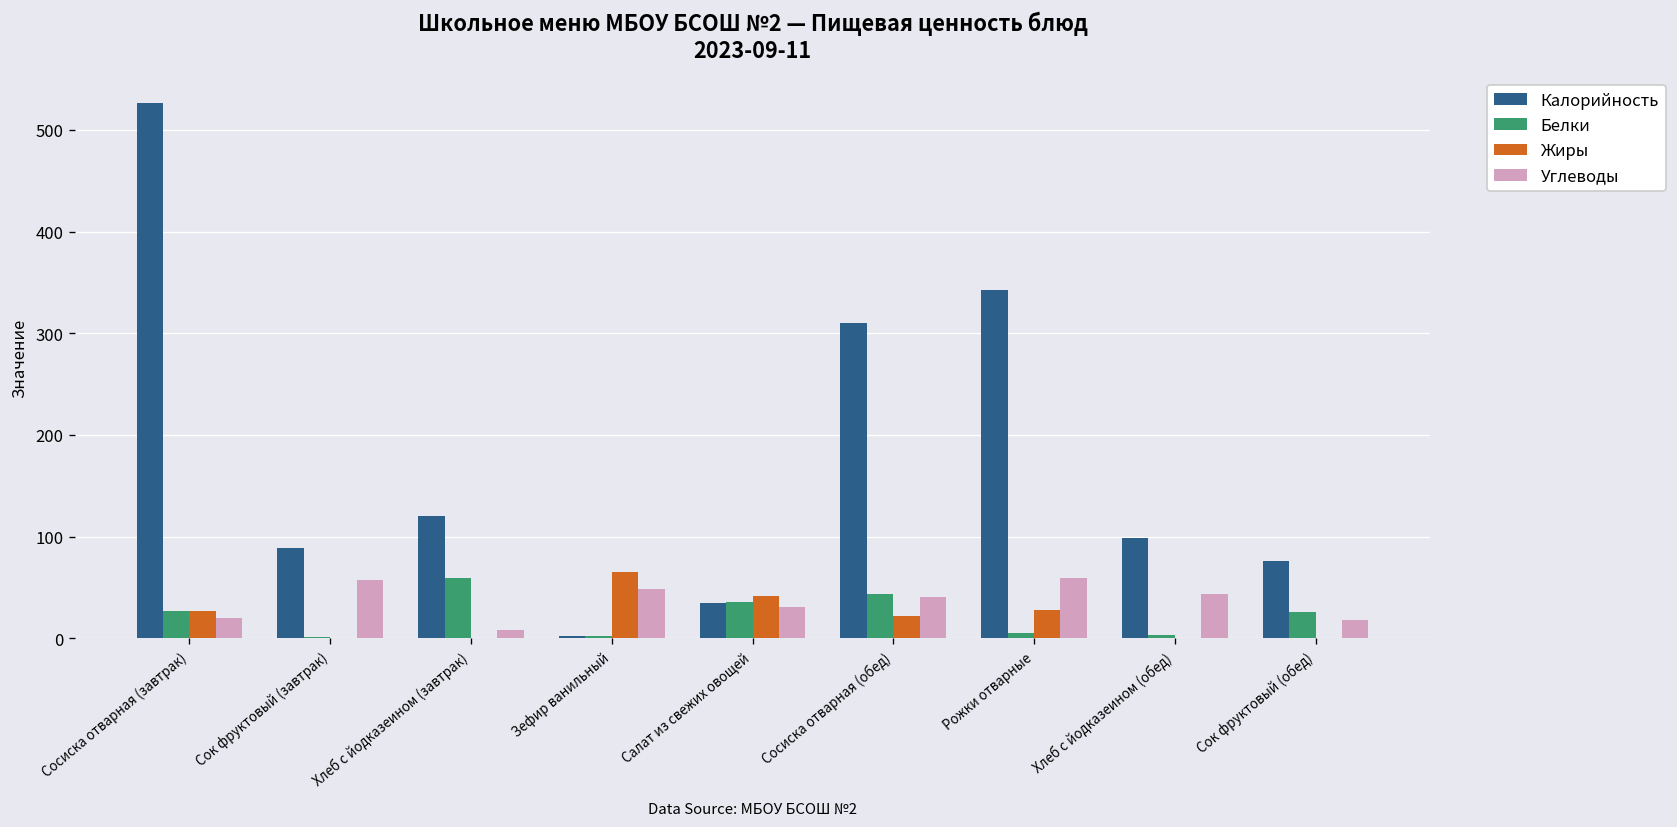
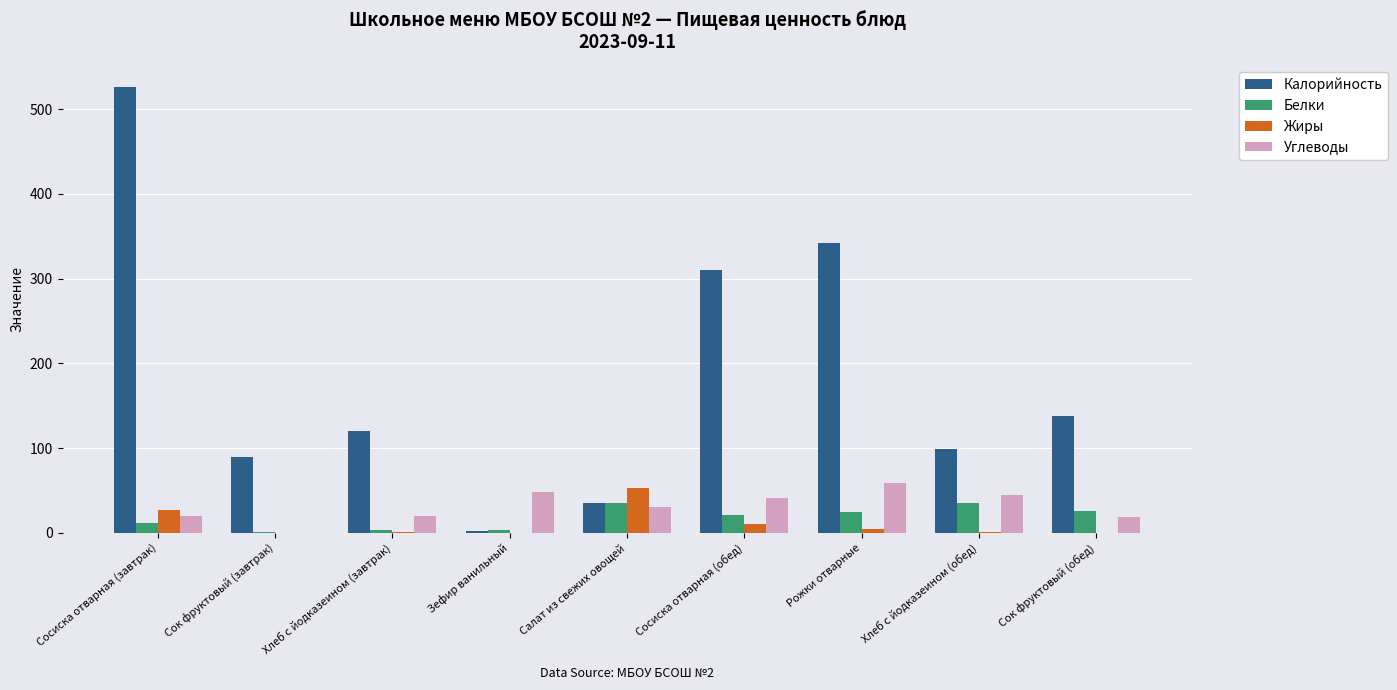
  {
    "Калорийность": {
      "Сосиска отварная (завтрак)": 530,
      "Сок фруктовый (завтрак)": 90,
      "Хлеб с йодказеином (завтрак)": 120,
      "Салат из свежих овощей": 40,
      "Сосиска отварная (обед)": 310,
      "Рожки отварные": 340,
      "Хлеб с йодказеином (обед)": 100,
-     "Сок фруктовый (обед)": 80
+     "Сок фруктовый (обед)": 140
    },
    "Белки": {
-     "Сосиска отварная (завтрак)": 30,
-     "Хлеб с йодказеином (завтрак)": 60,
+     "Сосиска отварная (завтрак)": 10,
+     "Хлеб с йодказеином (завтрак)": 0,
      "Салат из свежих овощей": 40,
-     "Сосиска отварная (обед)": 40,
-     "Рожки отварные": 10,
-     "Хлеб с йодказеином (обед)": 0,
+     "Сосиска отварная (обед)": 20,
+     "Рожки отварные": 30,
+     "Хлеб с йодказеином (обед)": 40,
      "Сок фруктовый (обед)": 30
    },
    "Жиры": {
      "Сосиска отварная (завтрак)": 30,
      "Сок фруктовый (завтрак)": 0,
-     "Зефир ванильный": 70,
-     "Салат из свежих овощей": 40,
-     "Сосиска отварная (обед)": 20,
-     "Рожки отварные": 30,
+     "Зефир ванильный": 0,
+     "Салат из свежих овощей": 50,
+     "Сосиска отварная (обед)": 10,
+     "Рожки отварные": 0,
      "Сок фруктовый (обед)": 0
    },
    "Углеводы": {
      "Сосиска отварная (завтрак)": 20,
-     "Сок фруктовый (завтрак)": 60,
-     "Хлеб с йодказеином (завтрак)": 10,
+     "Сок фруктовый (завтрак)": 0,
+     "Хлеб с йодказеином (завтрак)": 20,
      "Зефир ванильный": 50,
      "Салат из свежих овощей": 30,
      "Сосиска отварная (обед)": 40,
      "Рожки отварные": 60,
      "Хлеб с йодказеином (обед)": 40,
      "Сок фруктовый (обед)": 20
    }
  }
